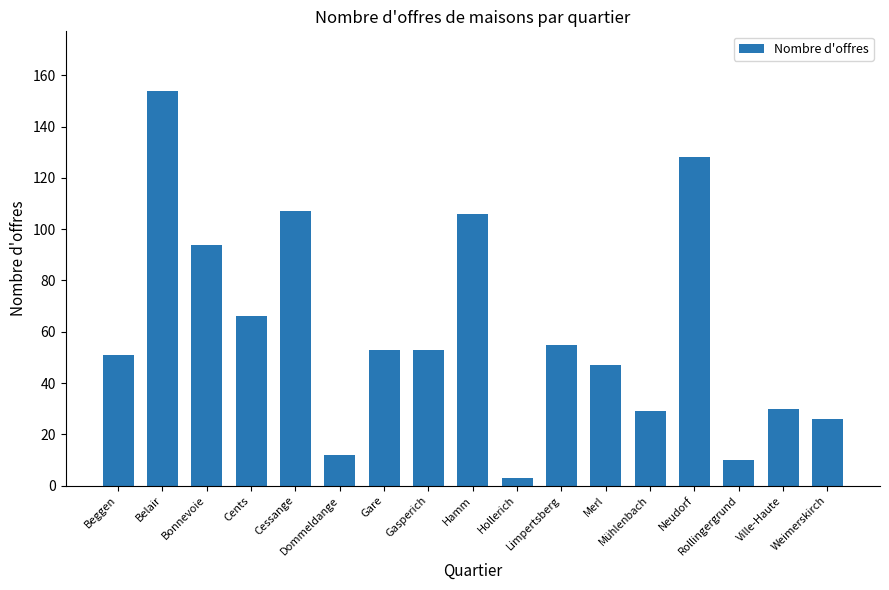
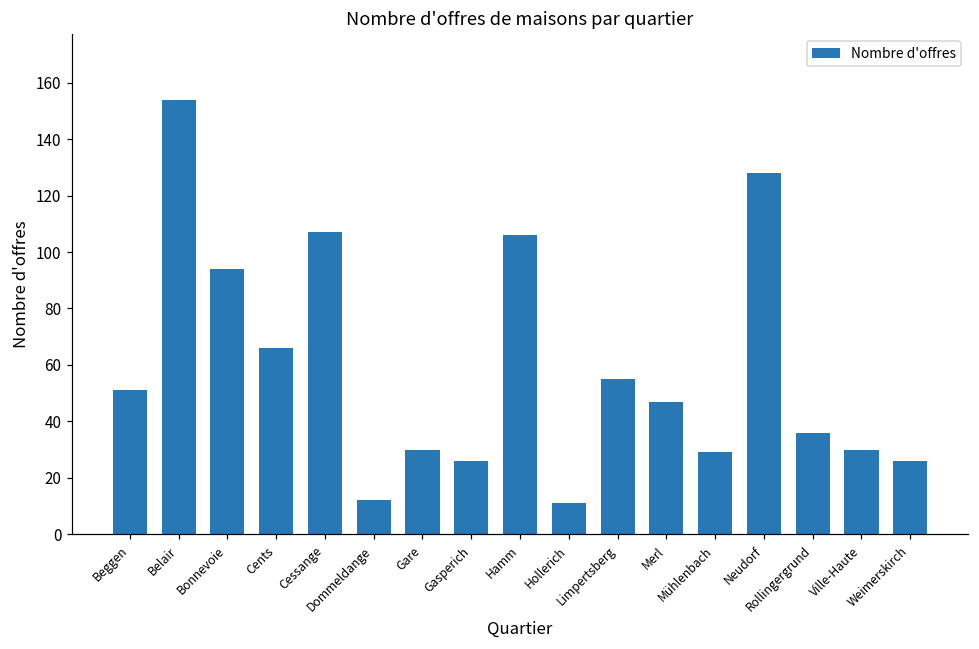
  {
    "Beggen": 51,
    "Belair": 154,
    "Bonnevoie": 94,
    "Cents": 66,
    "Cessange": 107,
    "Dommeldange": 12,
-   "Gare": 53,
-   "Gasperich": 53,
+   "Gare": 30,
+   "Gasperich": 26,
    "Hamm": 106,
-   "Hollerich": 3,
+   "Hollerich": 11,
    "Limpertsberg": 55,
    "Merl": 47,
    "Mühlenbach": 29,
    "Neudorf": 128,
-   "Rollingergrund": 10,
+   "Rollingergrund": 36,
    "Ville-Haute": 30,
    "Weimerskirch": 26
  }
